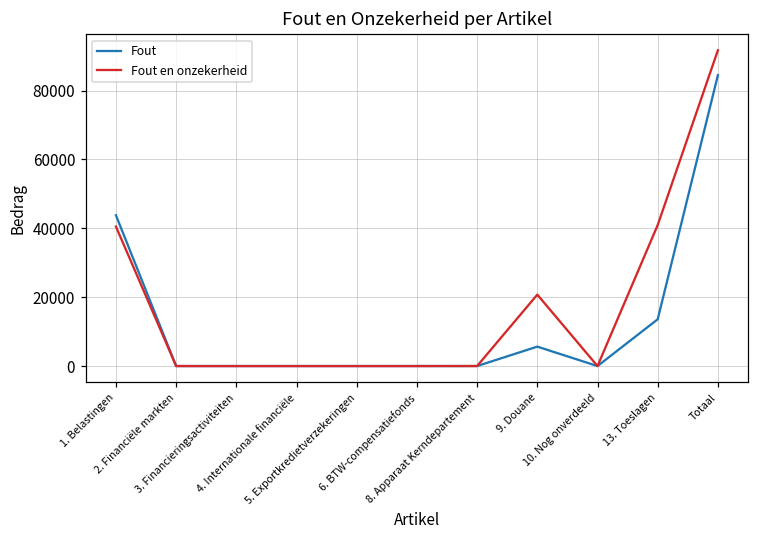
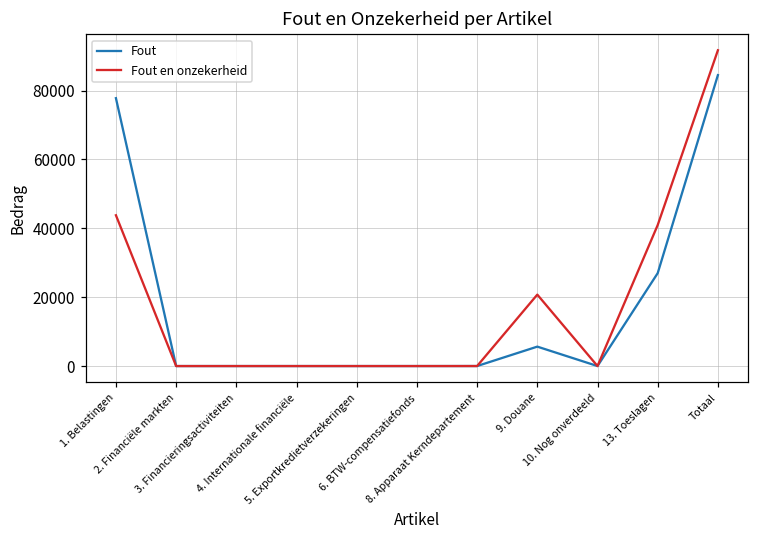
  {
    "Fout": {
-     "1. Belastingen": 44000,
+     "1. Belastingen": 78000,
      "9. Douane": 6000,
-     "13. Toeslagen": 14000,
+     "13. Toeslagen": 27000,
      "Totaal": 85000
    },
    "Fout en onzekerheid": {
-     "1. Belastingen": 41000,
+     "1. Belastingen": 44000,
      "9. Douane": 21000,
      "13. Toeslagen": 41000,
      "Totaal": 92000
    }
  }
